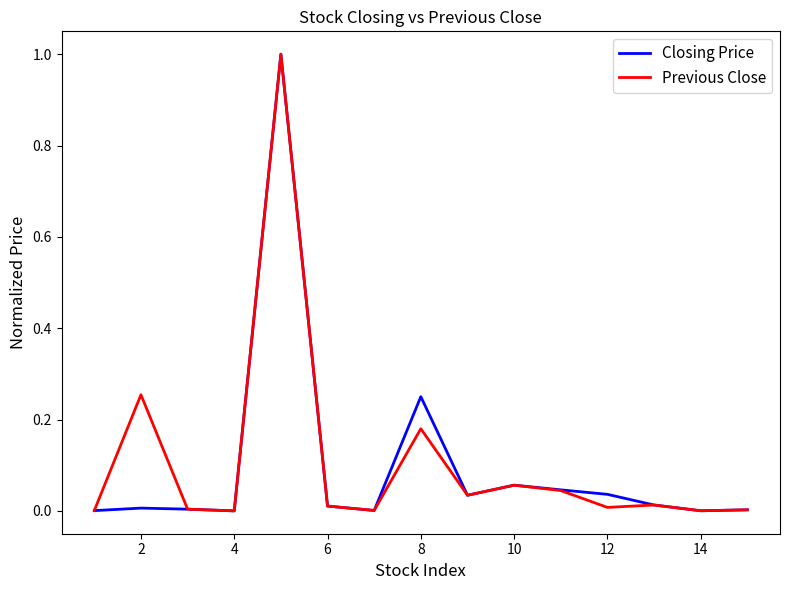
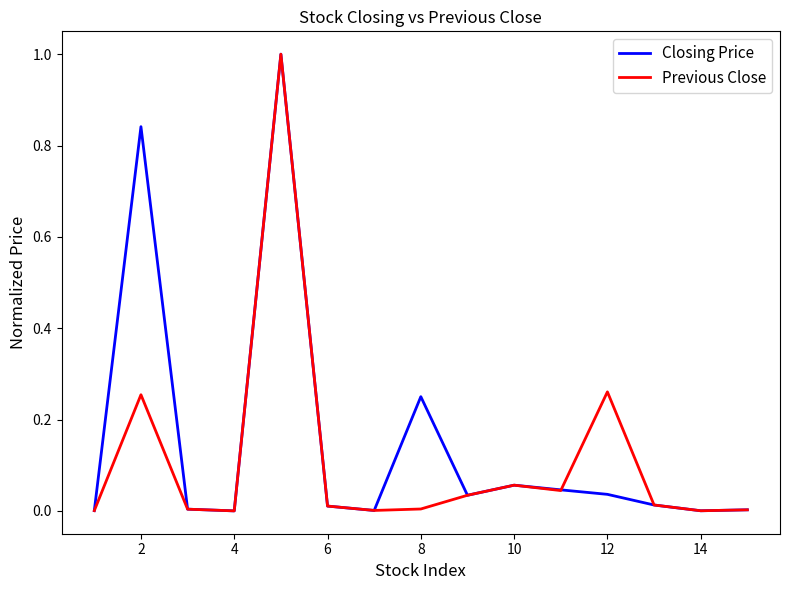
  {
    "Closing Price": {
-     "2": 0.01,
+     "2": 0.84,
      "8": 0.25,
      "12": 0.04
    },
    "Previous Close": {
      "2": 0.25,
-     "8": 0.18,
-     "12": 0.01
+     "8": 0.00,
+     "12": 0.26
    }
  }
